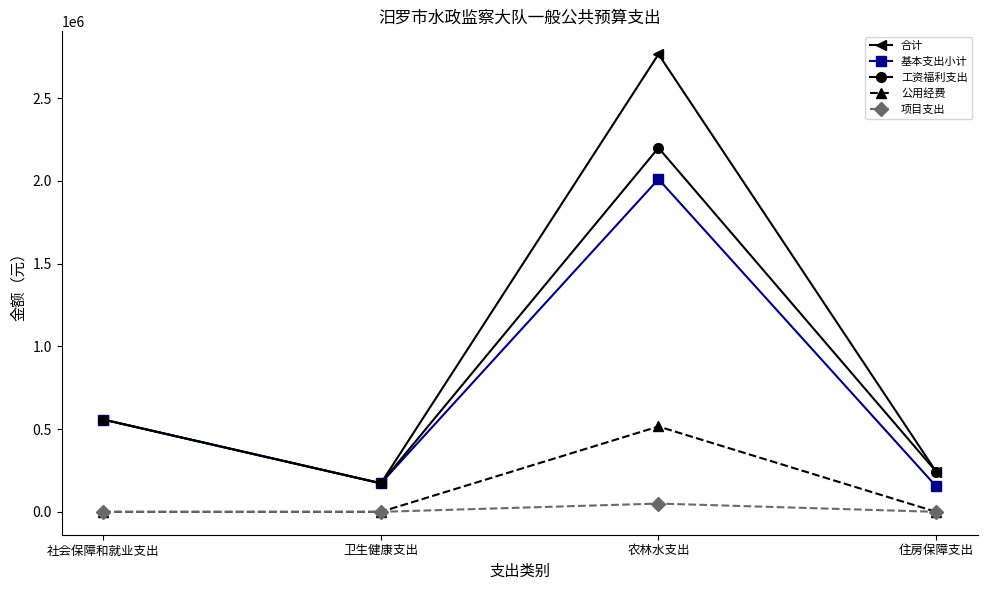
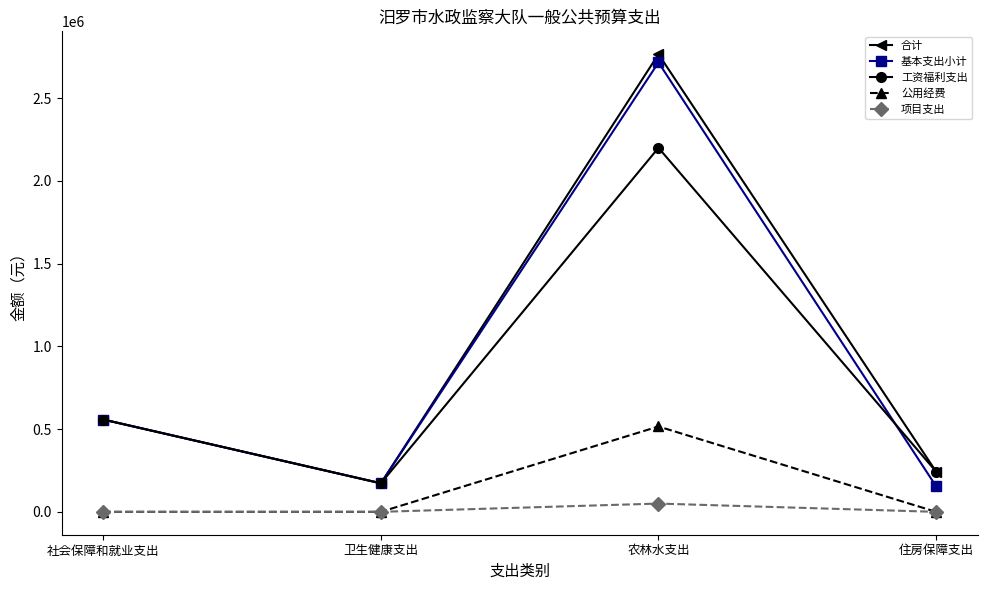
  {
    "基本支出小计": {
-     "农林水支出": 2010000,
+     "农林水支出": 2710000,
      "住房保障支出": 150000
    },
    "项目支出": {
      "农林水支出": 50000
    }
  }
